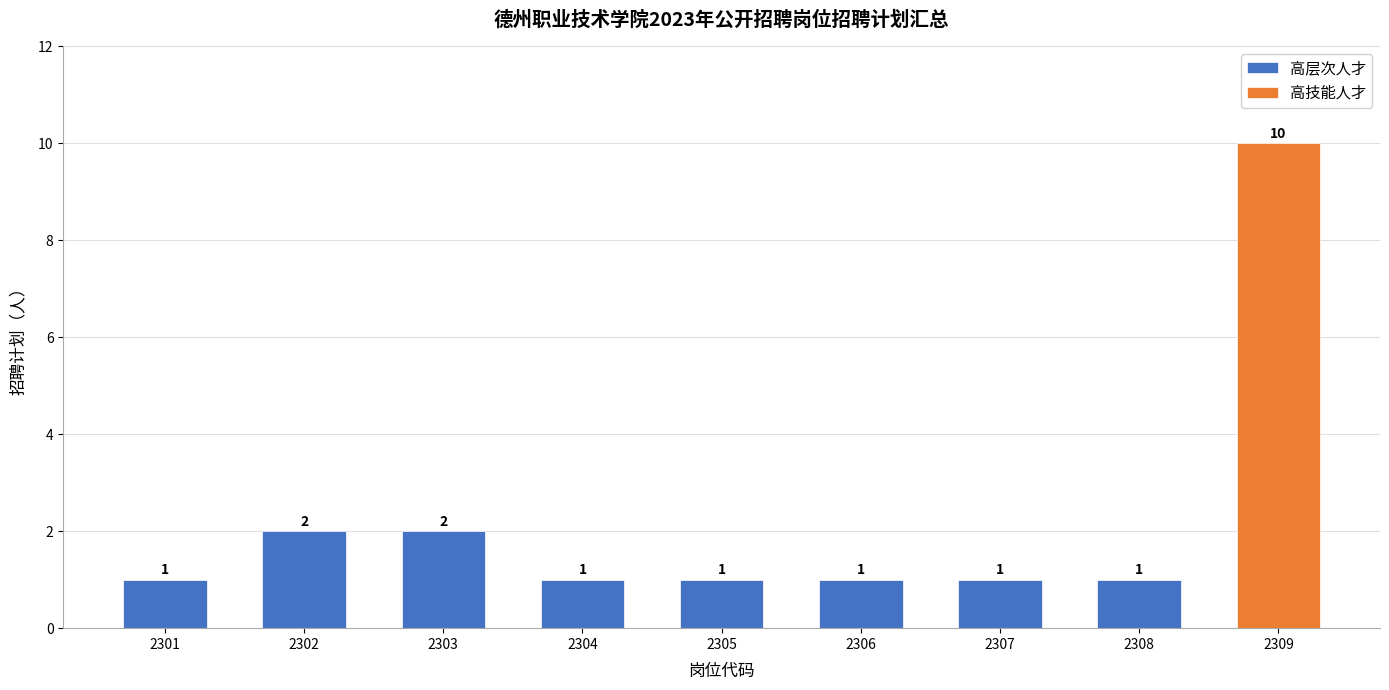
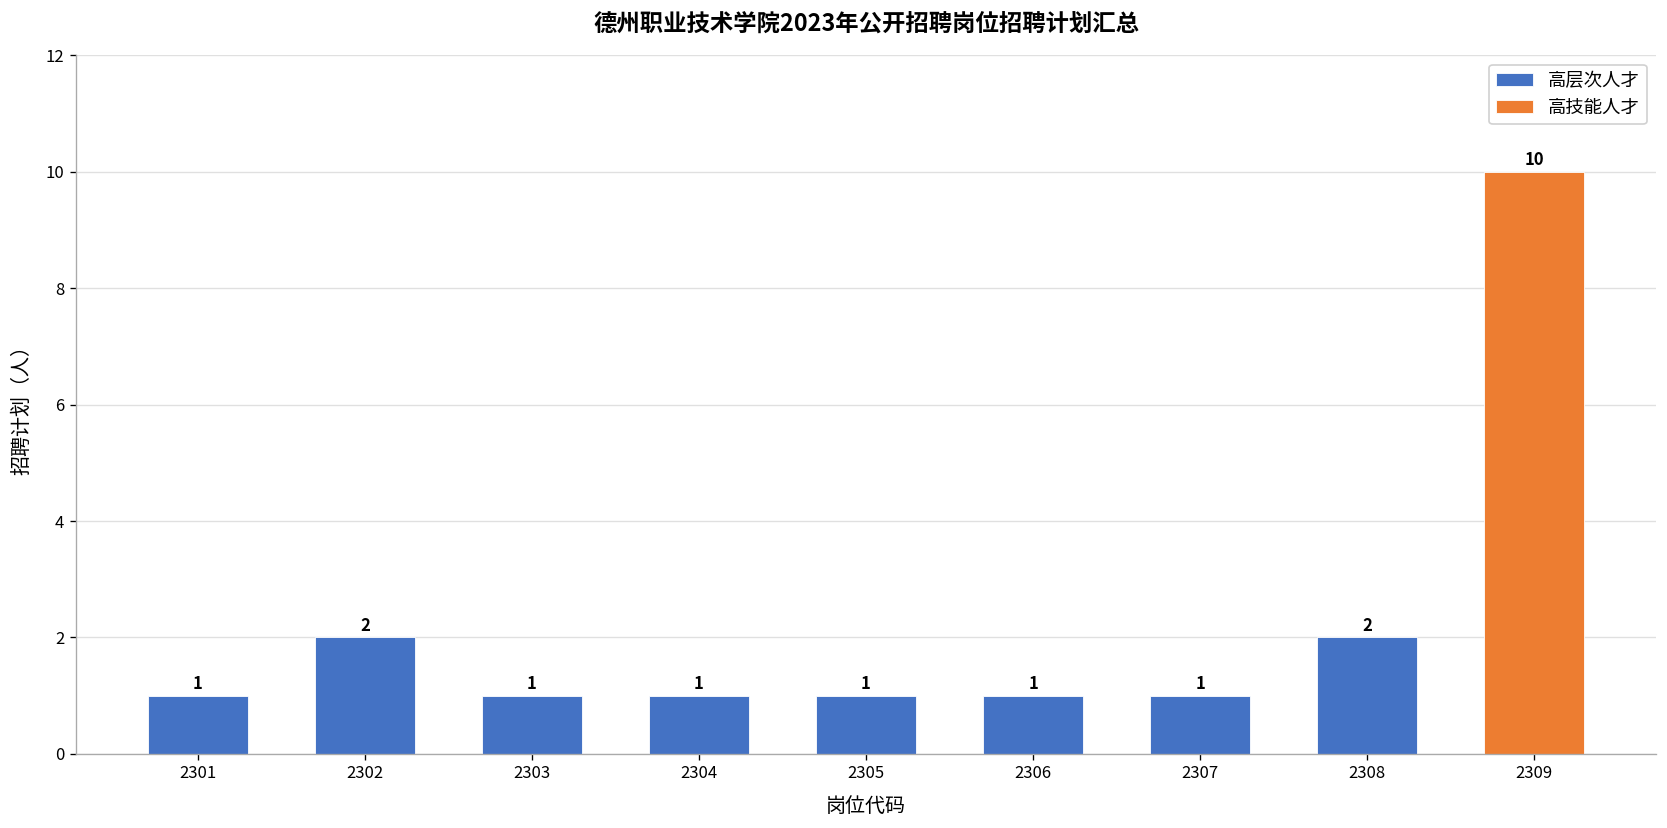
  {
    "高层次人才": {
      "2301": 1,
      "2302": 2,
-     "2303": 2,
+     "2303": 1,
      "2304": 1,
      "2305": 1,
      "2306": 1,
      "2307": 1,
-     "2308": 1
+     "2308": 2
    },
    "高技能人才": {
      "2309": 10
    }
  }
